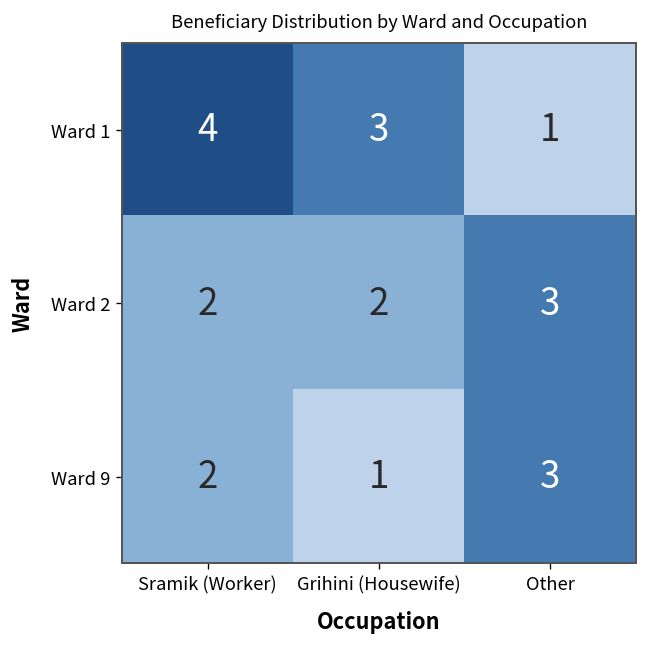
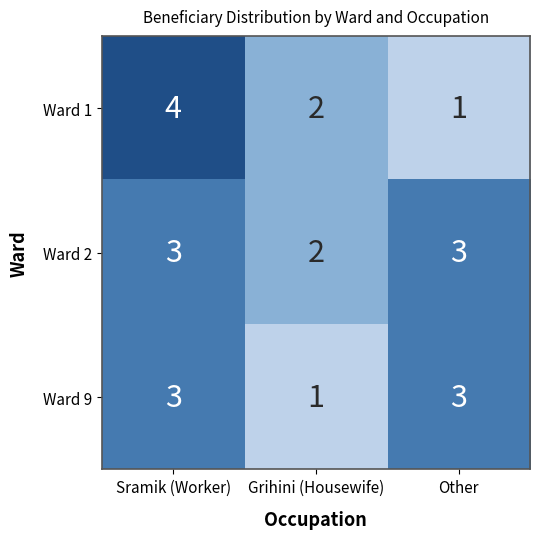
  {
    "Ward 1": {
      "Sramik (Worker)": 4,
-     "Grihini (Housewife)": 3,
+     "Grihini (Housewife)": 2,
      "Other": 1
    },
    "Ward 2": {
-     "Sramik (Worker)": 2,
+     "Sramik (Worker)": 3,
      "Grihini (Housewife)": 2,
      "Other": 3
    },
    "Ward 9": {
-     "Sramik (Worker)": 2,
+     "Sramik (Worker)": 3,
      "Grihini (Housewife)": 1,
      "Other": 3
    }
  }
